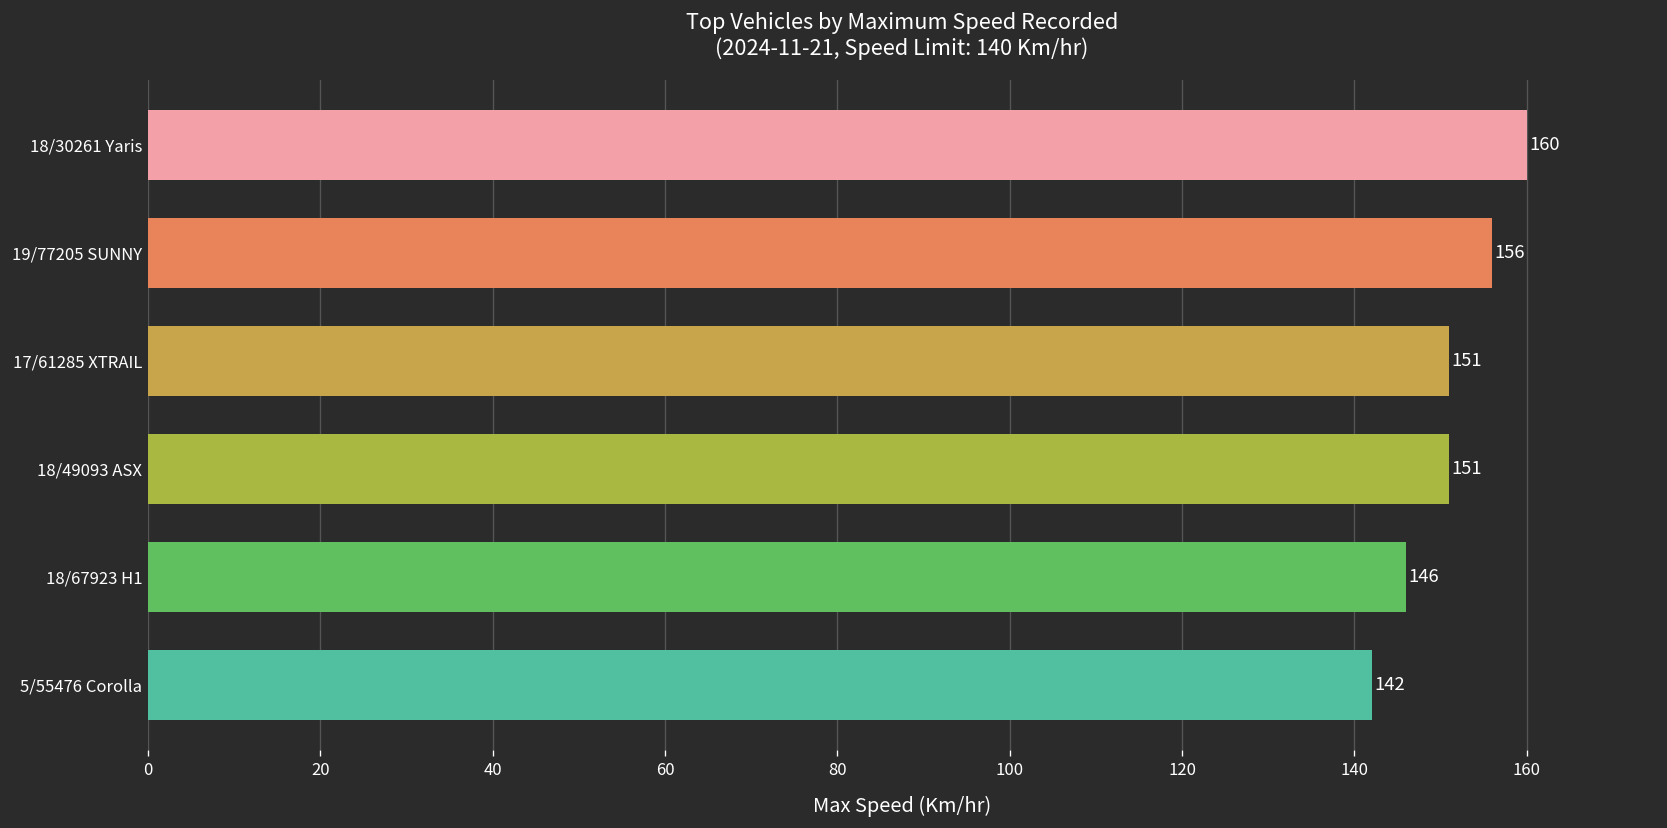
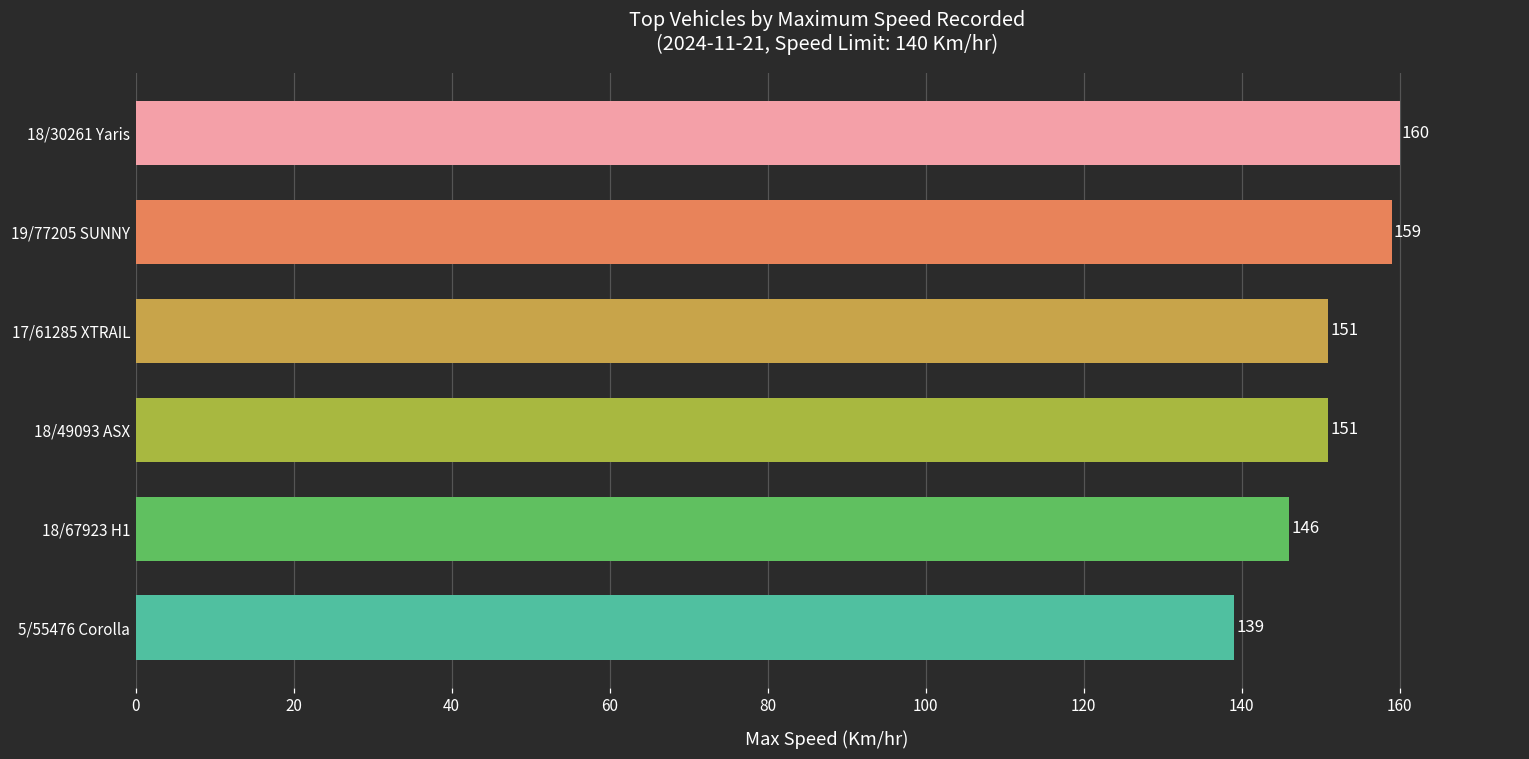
  {
    "18/30261 Yaris": 160,
-   "19/77205 SUNNY": 156,
+   "19/77205 SUNNY": 159,
    "17/61285 XTRAIL": 151,
    "18/49093 ASX": 151,
    "18/67923 H1": 146,
-   "5/55476 Corolla": 142
+   "5/55476 Corolla": 139
  }
